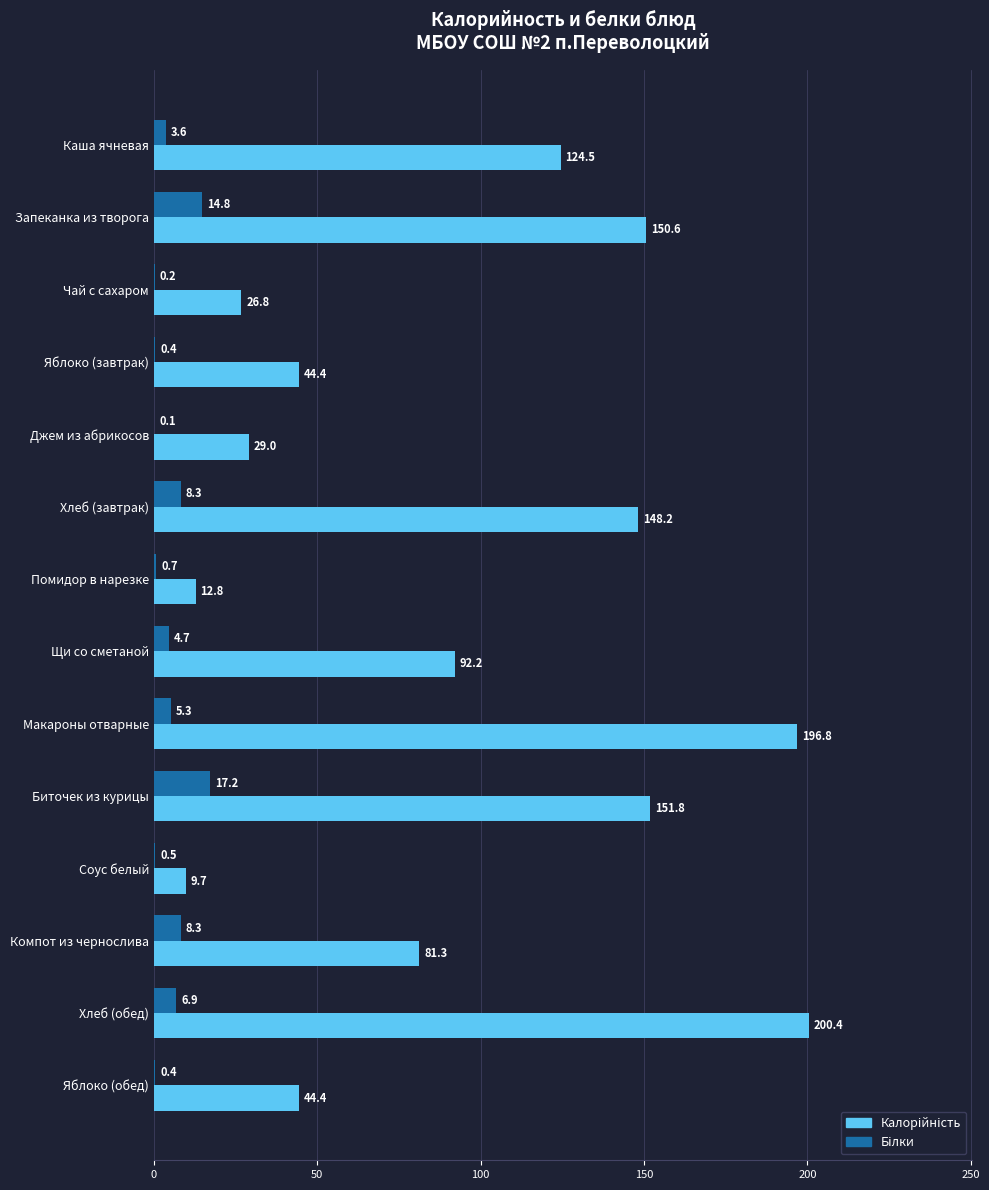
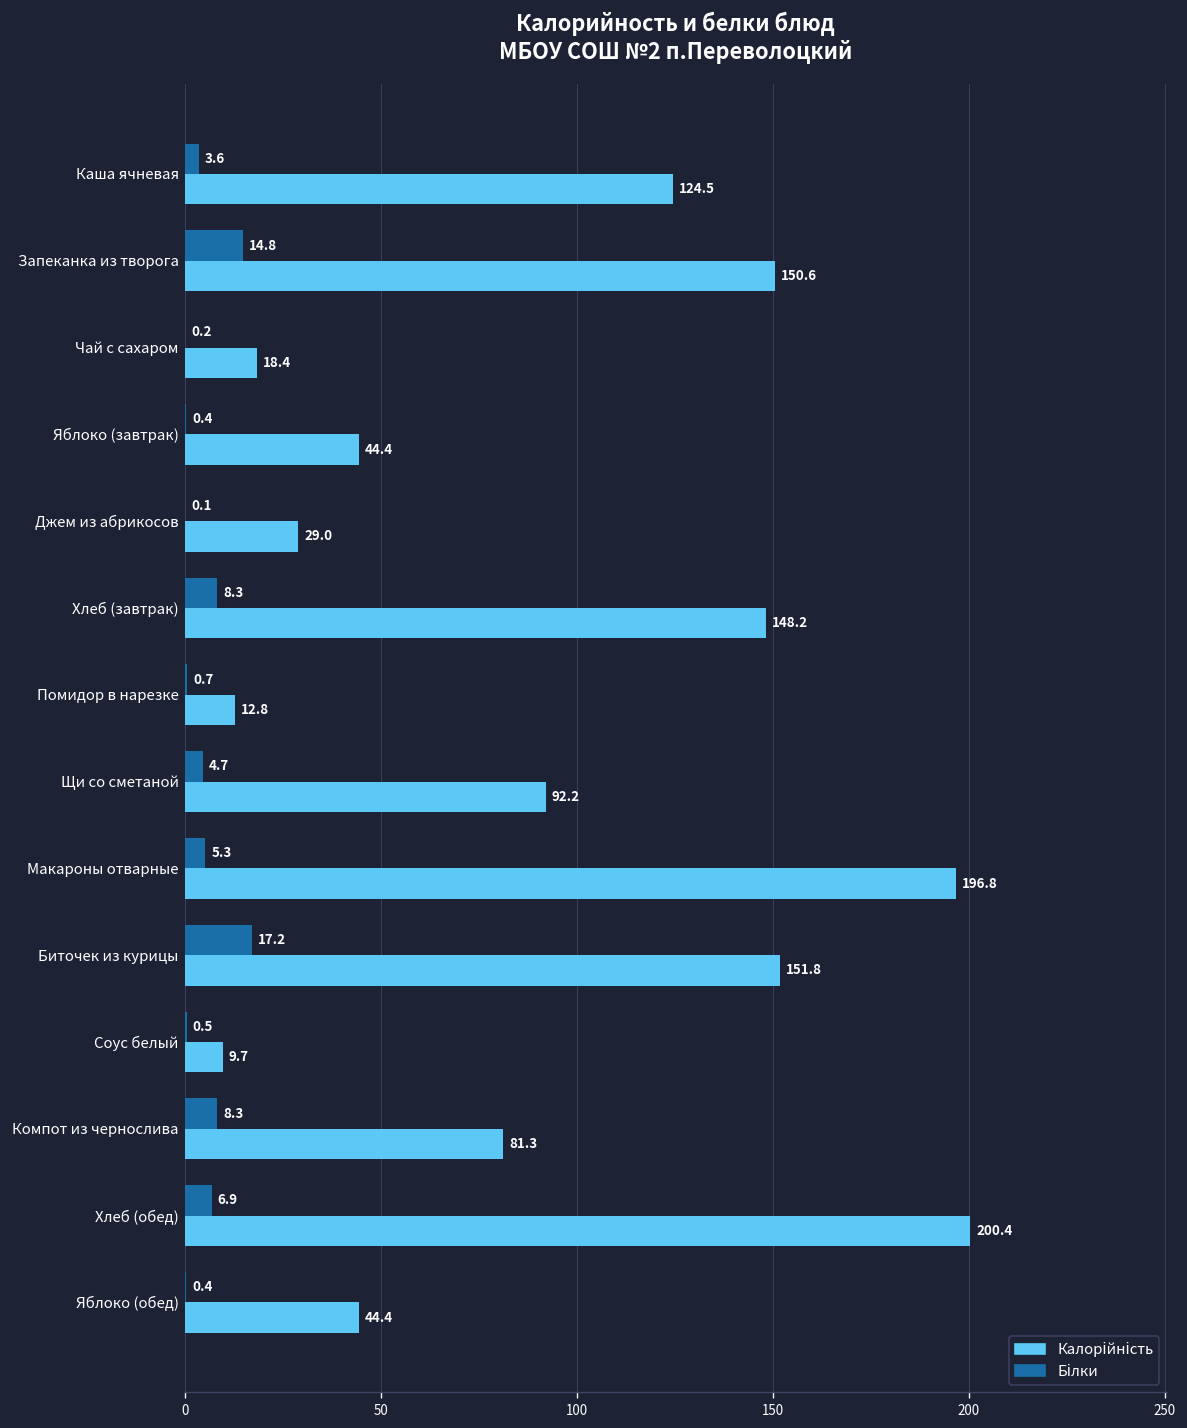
  {
    "Калорійність": {
      "Каша ячневая": 124.5,
      "Запеканка из творога": 150.6,
-     "Чай с сахаром": 26.8,
+     "Чай с сахаром": 18.4,
      "Яблоко (завтрак)": 44.4,
      "Джем из абрикосов": 29.0,
      "Хлеб (завтрак)": 148.2,
      "Помидор в нарезке": 12.8,
      "Щи со сметаной": 92.2,
      "Макароны отварные": 196.8,
      "Биточек из курицы": 151.8,
      "Соус белый": 9.7,
      "Компот из чернослива": 81.3,
      "Хлеб (обед)": 200.4,
      "Яблоко (обед)": 44.4
    },
    "Білки": {
      "Каша ячневая": 3.6,
      "Запеканка из творога": 14.8,
      "Чай с сахаром": 0.2,
      "Яблоко (завтрак)": 0.4,
      "Джем из абрикосов": 0.1,
      "Хлеб (завтрак)": 8.3,
      "Помидор в нарезке": 0.7,
      "Щи со сметаной": 4.7,
      "Макароны отварные": 5.3,
      "Биточек из курицы": 17.2,
      "Соус белый": 0.5,
      "Компот из чернослива": 8.3,
      "Хлеб (обед)": 6.9,
      "Яблоко (обед)": 0.4
    }
  }
